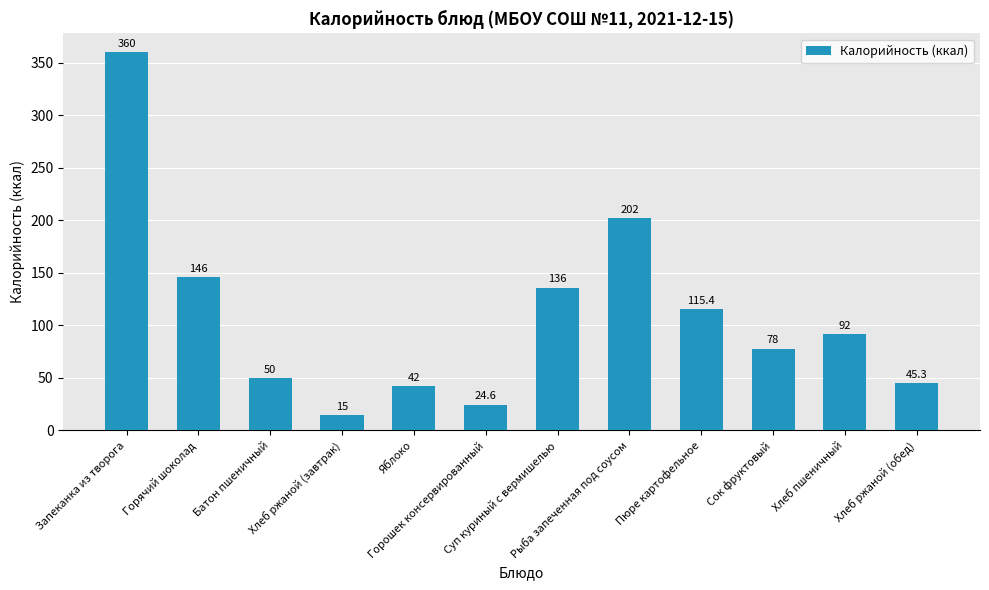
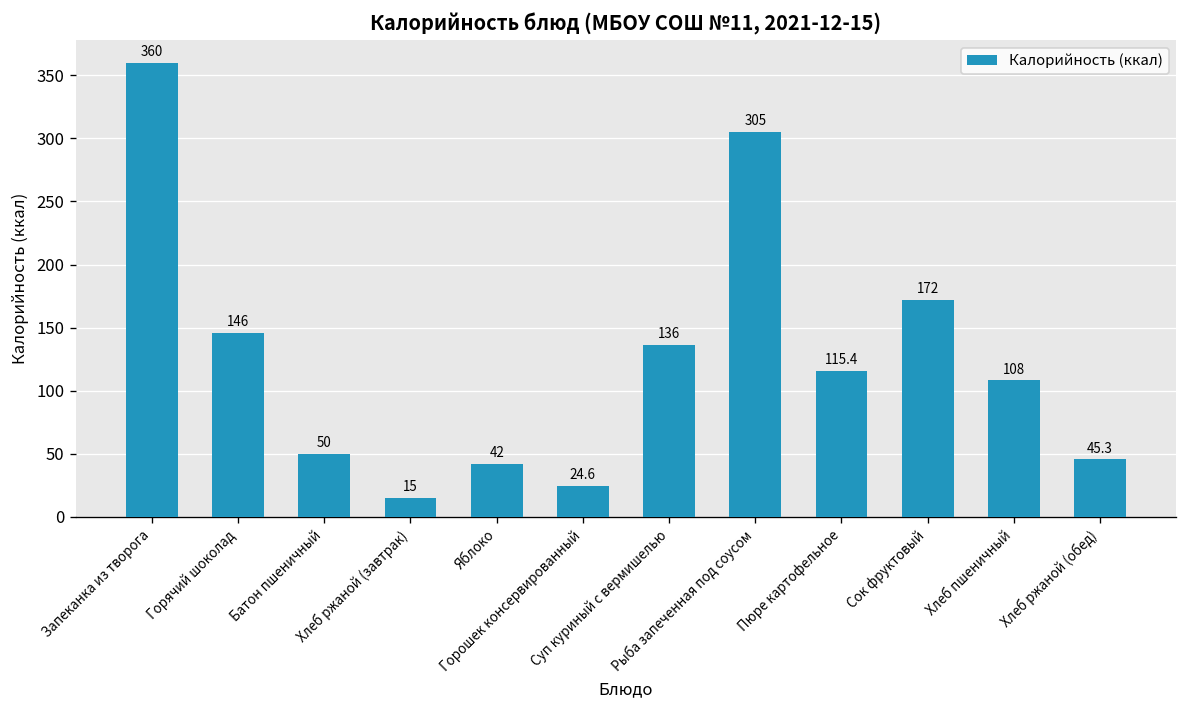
  {
    "Запеканка из творога": 360,
    "Горячий шоколад": 146,
    "Батон пшеничный": 50,
    "Хлеб ржаной (завтрак)": 15,
    "Яблоко": 42,
    "Горошек консервированный": 24.6,
    "Суп куриный с вермишелью": 136,
-   "Рыба запеченная под соусом": 202,
+   "Рыба запеченная под соусом": 305,
    "Пюре картофельное": 115.4,
-   "Сок фруктовый": 78,
-   "Хлеб пшеничный": 92,
+   "Сок фруктовый": 172,
+   "Хлеб пшеничный": 108,
    "Хлеб ржаной (обед)": 45.3
  }
